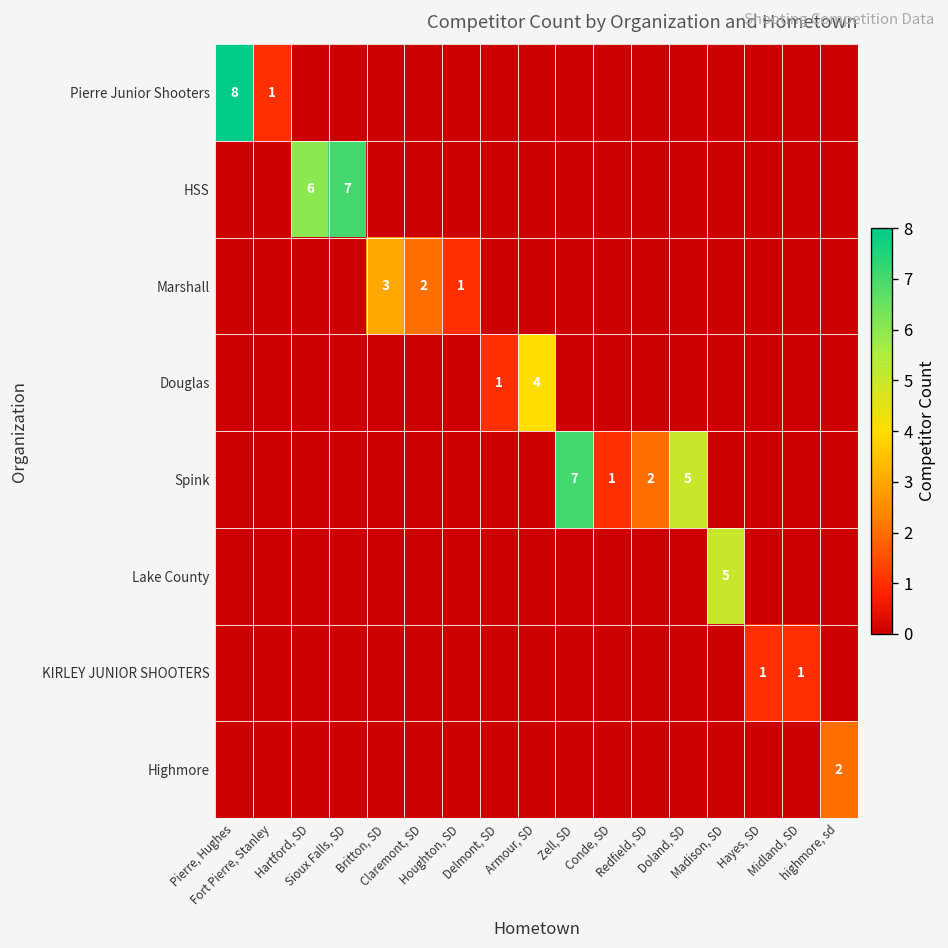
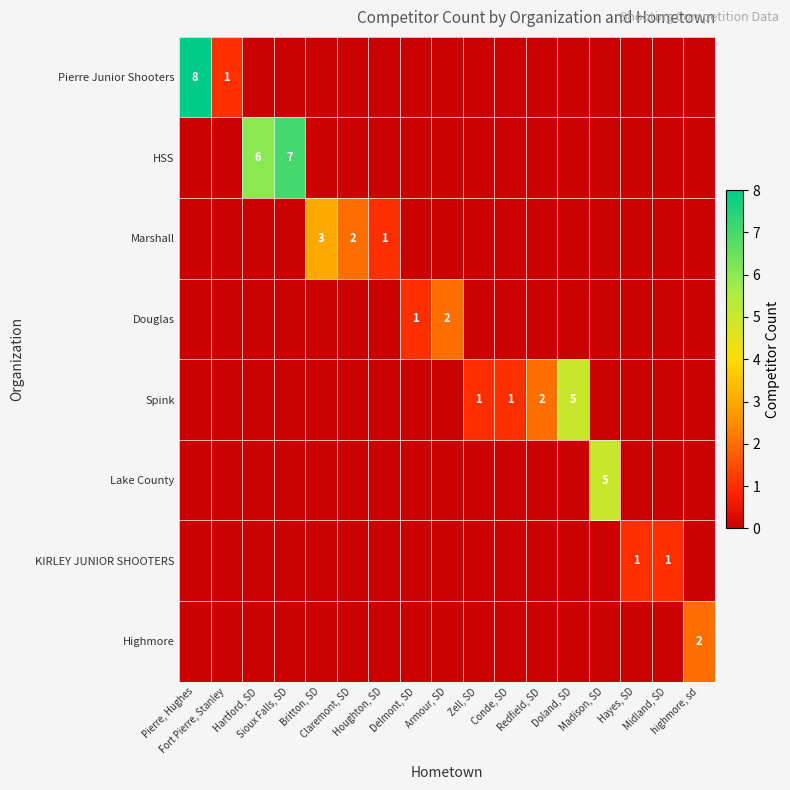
  {
    "Pierre Junior Shooters": {
      "Pierre, Hughes": 8,
      "Fort Pierre, Stanley": 1
    },
    "HSS": {
      "Hartford, SD": 6,
      "Sioux Falls, SD": 7
    },
    "Marshall": {
      "Britton, SD": 3,
      "Claremont, SD": 2,
      "Houghton, SD": 1
    },
    "Douglas": {
      "Delmont, SD": 1,
-     "Armour, SD": 4
+     "Armour, SD": 2
    },
    "Spink": {
-     "Zell, SD": 7,
+     "Zell, SD": 1,
      "Conde, SD": 1,
      "Redfield, SD": 2,
      "Doland, SD": 5
    },
    "Lake County": {
      "Madison, SD": 5
    },
    "KIRLEY JUNIOR SHOOTERS": {
      "Hayes, SD": 1,
      "Midland, SD": 1
    },
    "Highmore": {
      "highmore, sd": 2
    }
  }
